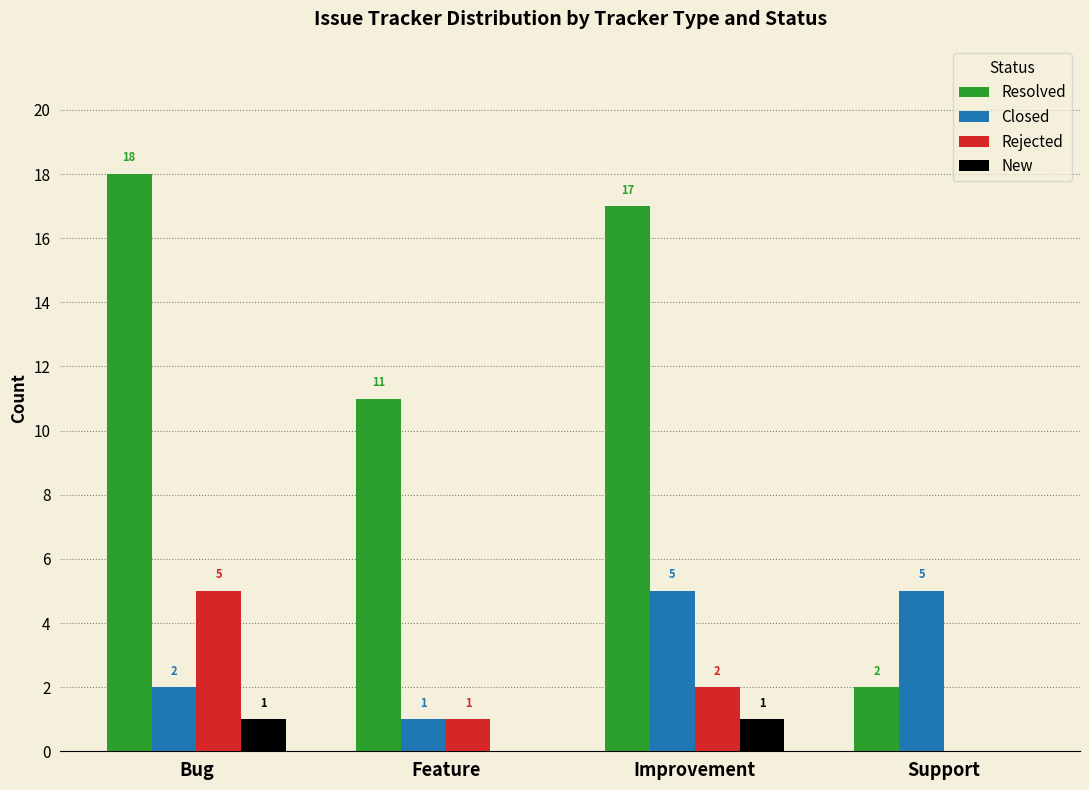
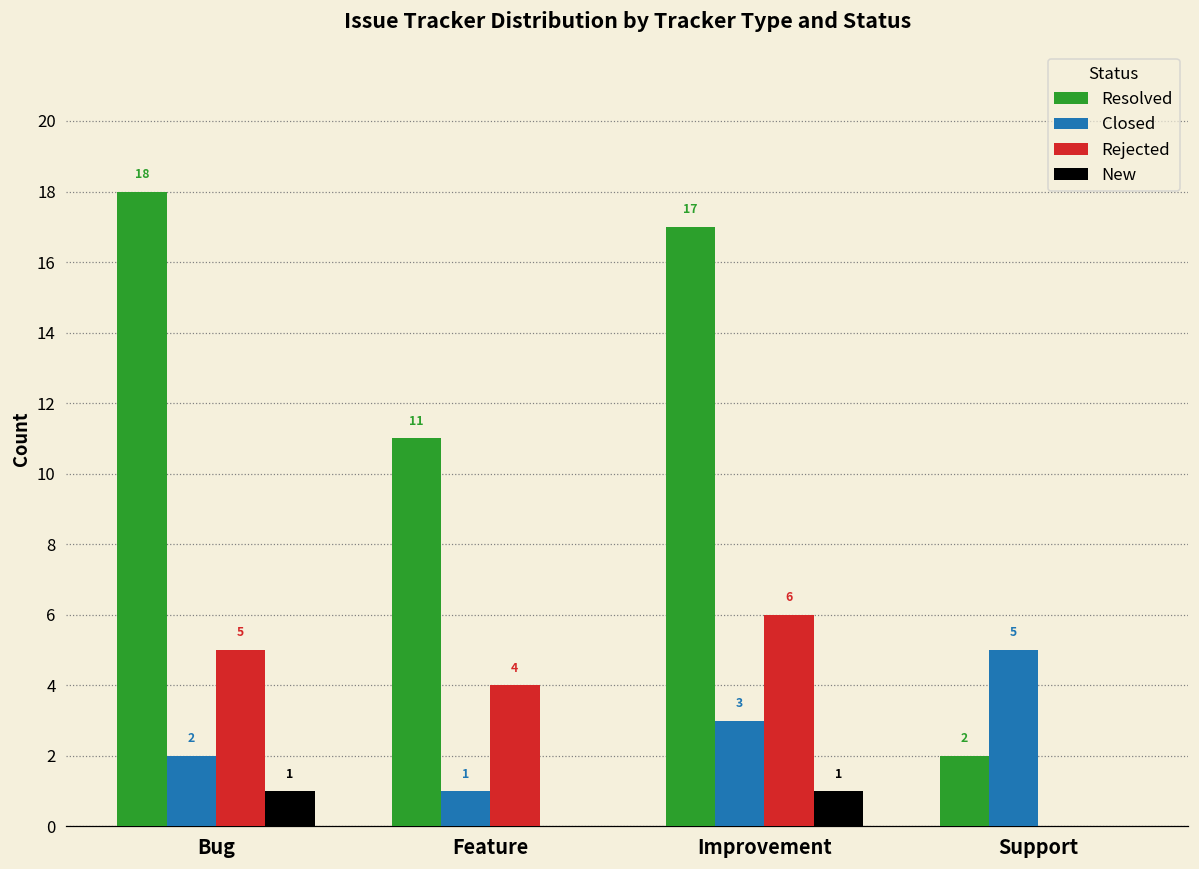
  {
    "Resolved": {
      "Bug": 18,
      "Feature": 11,
      "Improvement": 17,
      "Support": 2
    },
    "Closed": {
      "Bug": 2,
      "Feature": 1,
-     "Improvement": 5,
+     "Improvement": 3,
      "Support": 5
    },
    "Rejected": {
      "Bug": 5,
-     "Feature": 1,
-     "Improvement": 2
+     "Feature": 4,
+     "Improvement": 6
    },
    "New": {
      "Bug": 1,
      "Improvement": 1
    }
  }
